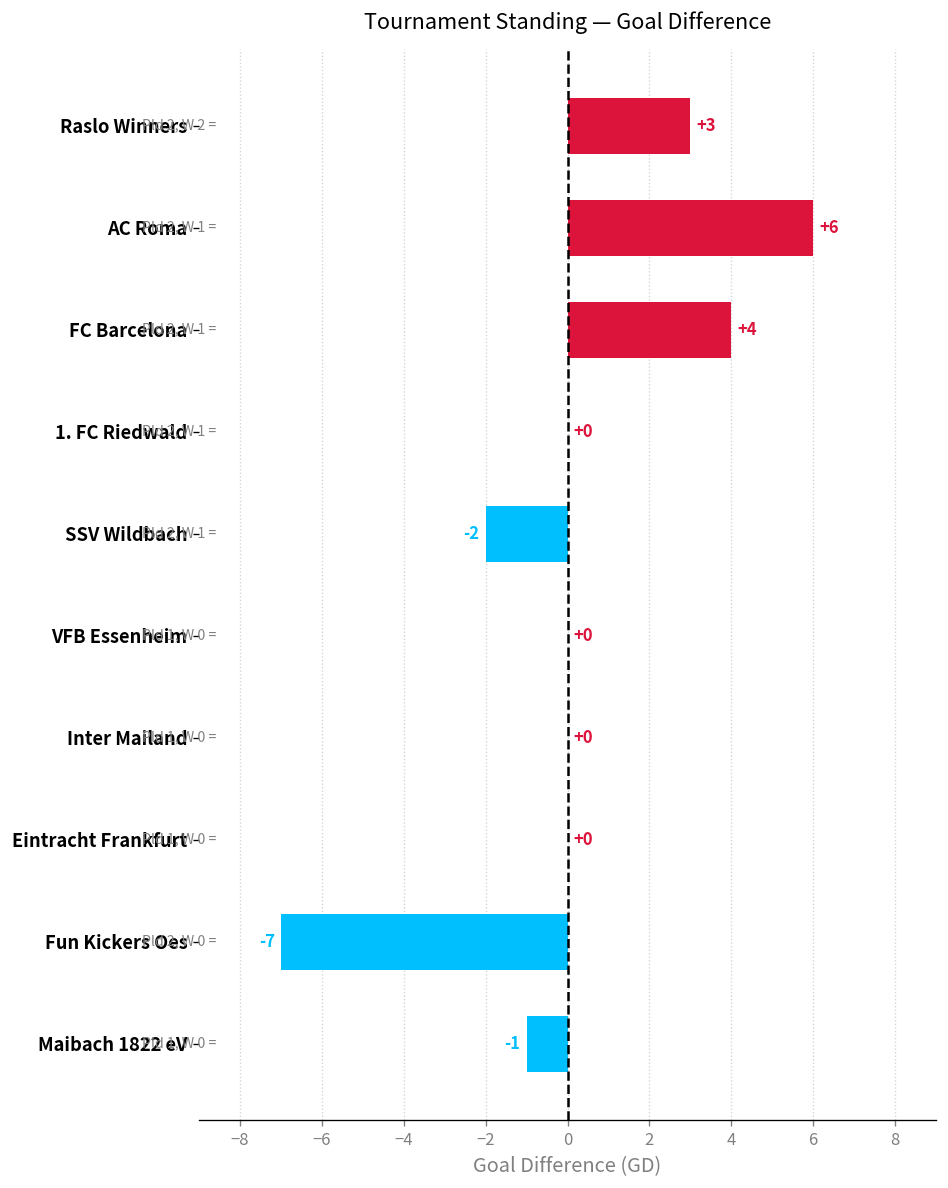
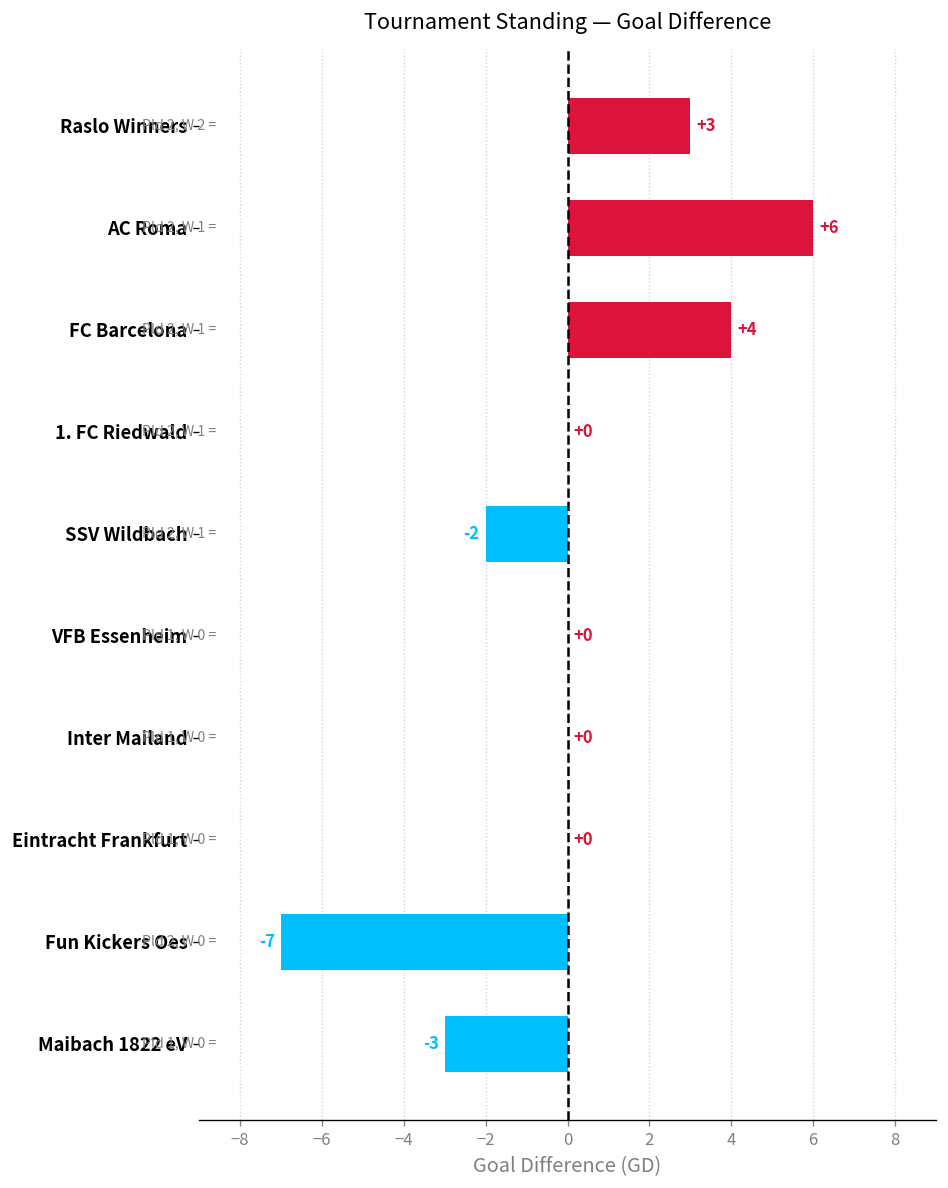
  {
    "Raslo Winners": "+3",
    "AC Roma": "+6",
    "FC Barcelona": "+4",
    "1. FC Riedwald": "+0",
    "SSV Wildbach": "-2",
    "VFB Essenheim": "+0",
    "Inter Mailand": "+0",
    "Eintracht Frankfurt": "+0",
    "Fun Kickers Oes": "-7",
-   "Maibach 1822 eV": "-1"
+   "Maibach 1822 eV": "-3"
  }
